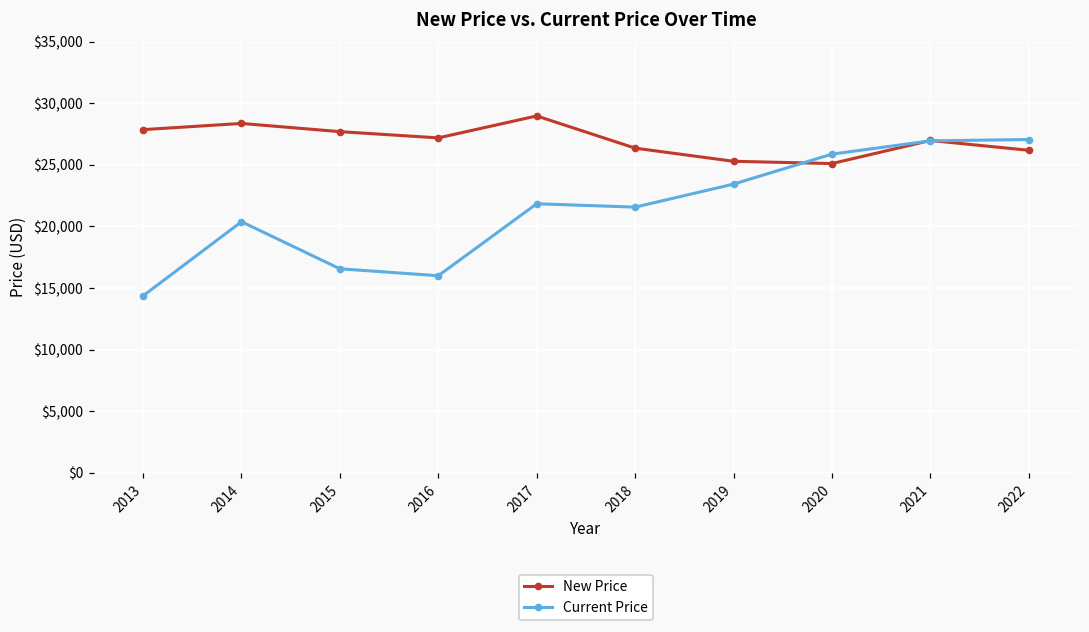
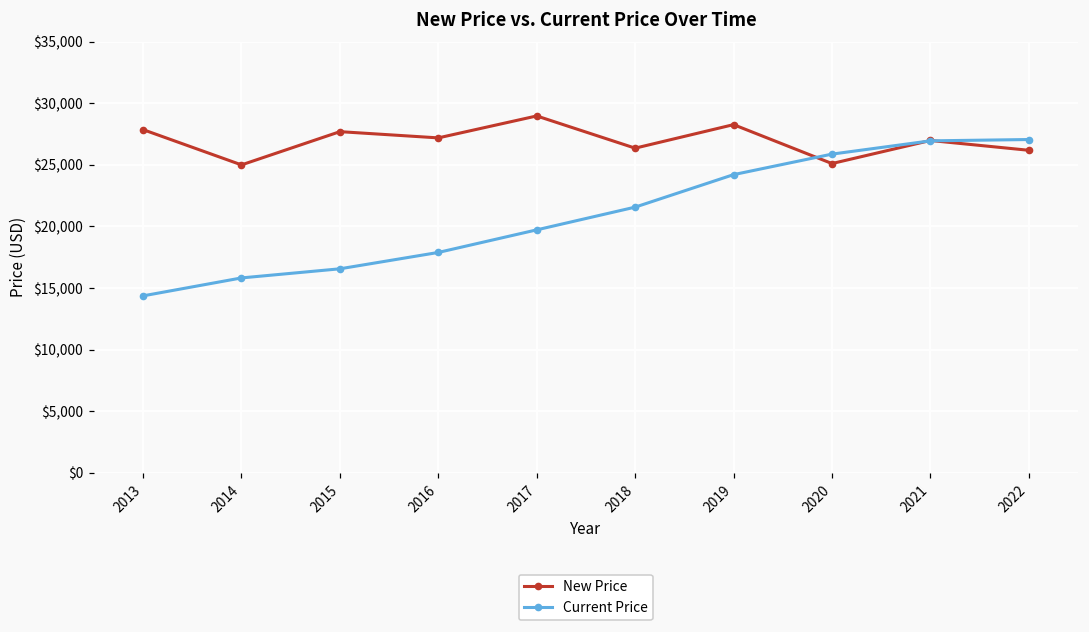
  {
    "New Price": {
      "2013": "$27,900",
-     "2014": "$28,400",
+     "2014": "$25,000",
      "2015": "$27,700",
      "2016": "$27,200",
      "2017": "$29,000",
      "2018": "$26,400",
-     "2019": "$25,300",
+     "2019": "$28,300",
      "2020": "$25,100",
      "2022": "$26,200"
    },
    "Current Price": {
      "2013": "$14,400",
-     "2014": "$20,400",
+     "2014": "$15,800",
      "2015": "$16,600",
-     "2016": "$16,000",
-     "2017": "$21,800",
+     "2016": "$17,900",
+     "2017": "$19,700",
      "2018": "$21,600",
-     "2019": "$23,400",
+     "2019": "$24,200",
      "2020": "$25,900",
      "2022": "$27,100"
    }
  }
